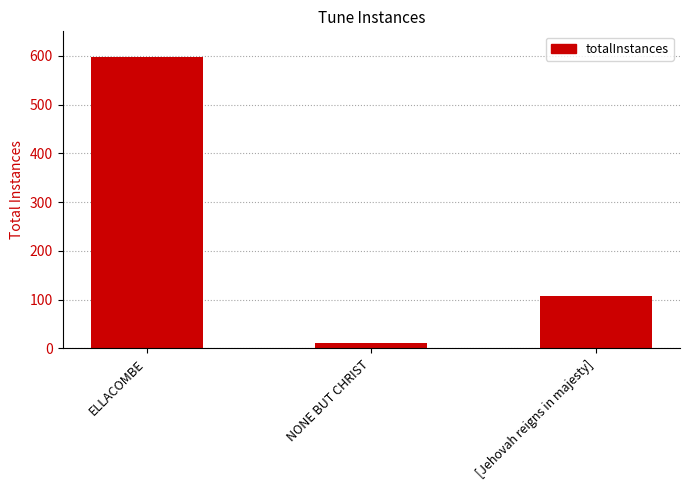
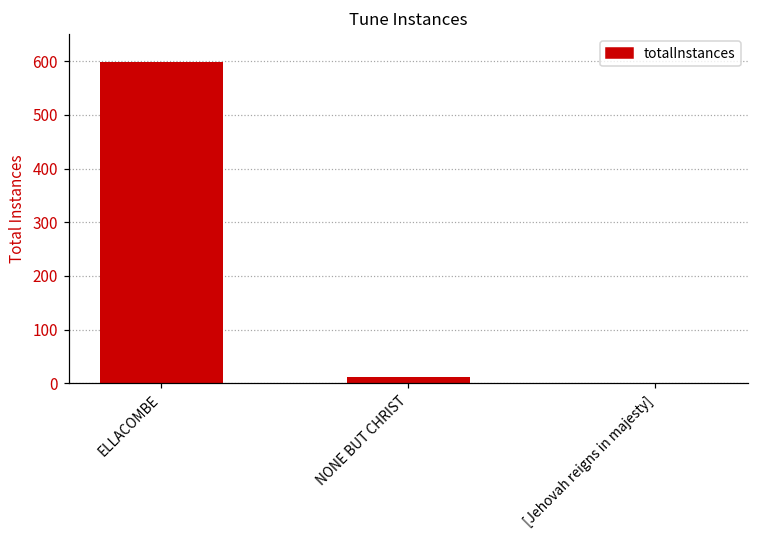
  {
    "ELLACOMBE": 600,
    "NONE BUT CHRIST": 10,
-   "[Jehovah reigns in majesty]": 110
+   "[Jehovah reigns in majesty]": 0
  }
